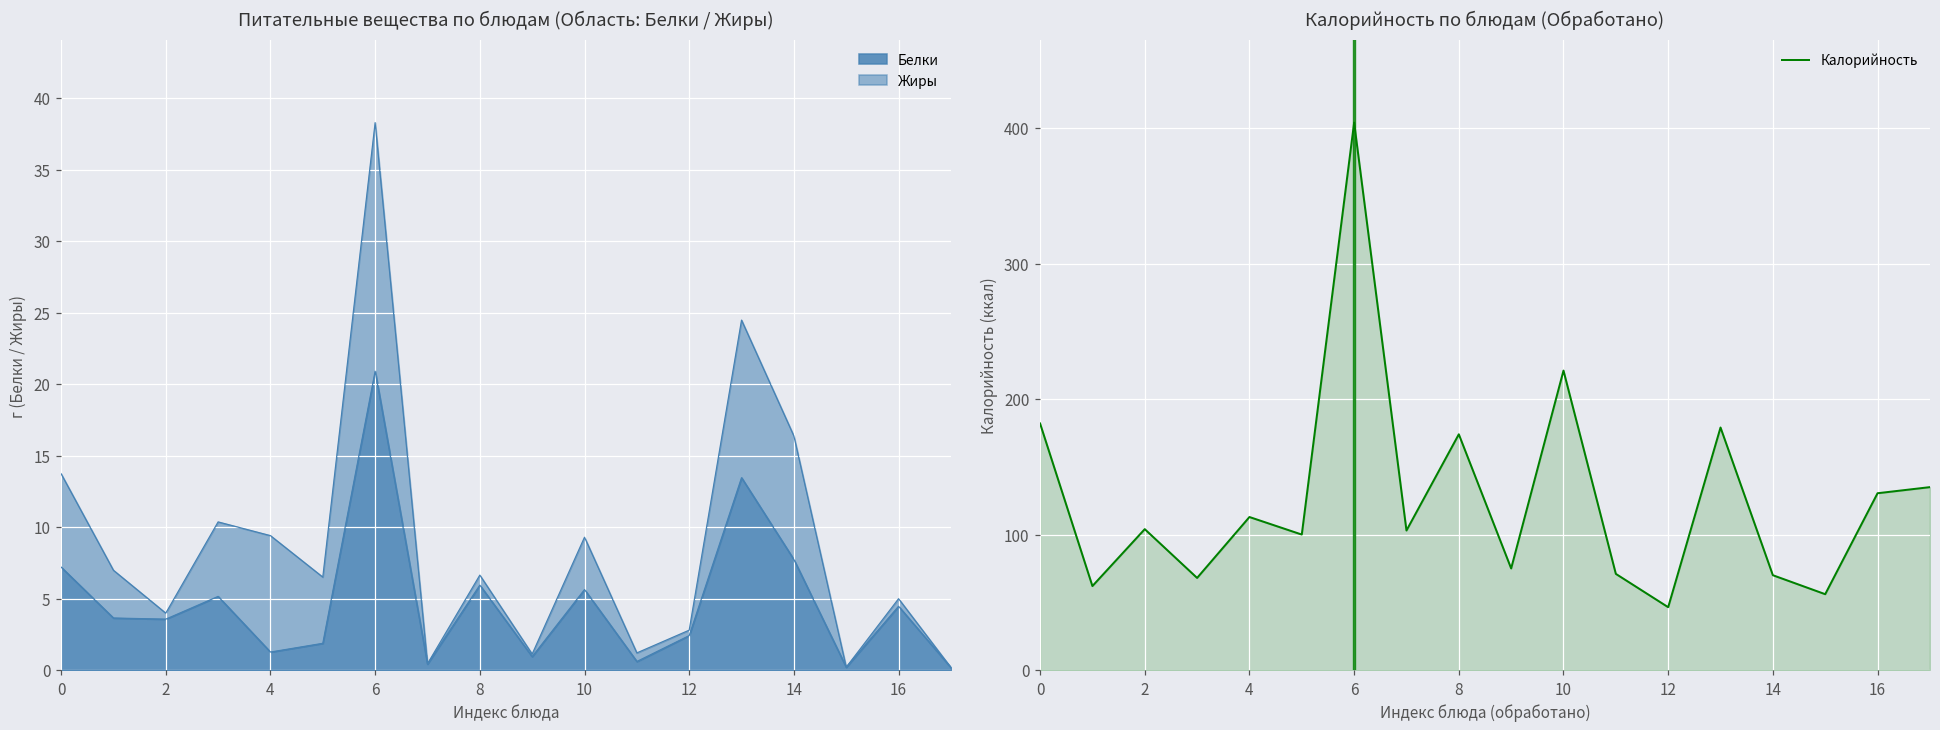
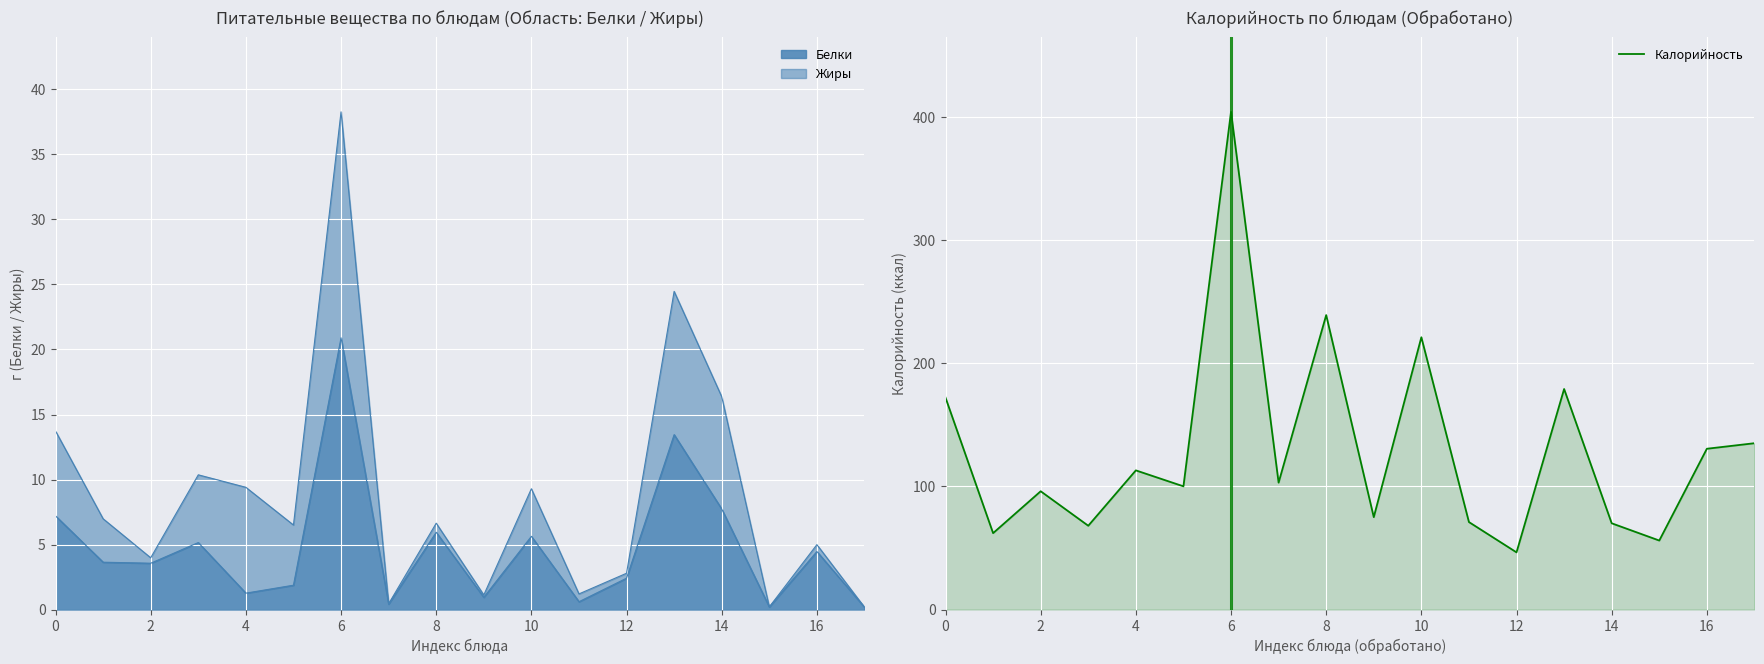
  {
    "Калорийность по блюдам (Обработано)": {
-     "0": 182,
-     "2": 104,
+     "0": 172,
+     "2": 96,
      "4": 113,
      "6": 404,
-     "8": 174,
+     "8": 239,
      "10": 221,
      "12": 46,
      "14": 70,
      "16": 131
    }
  }
